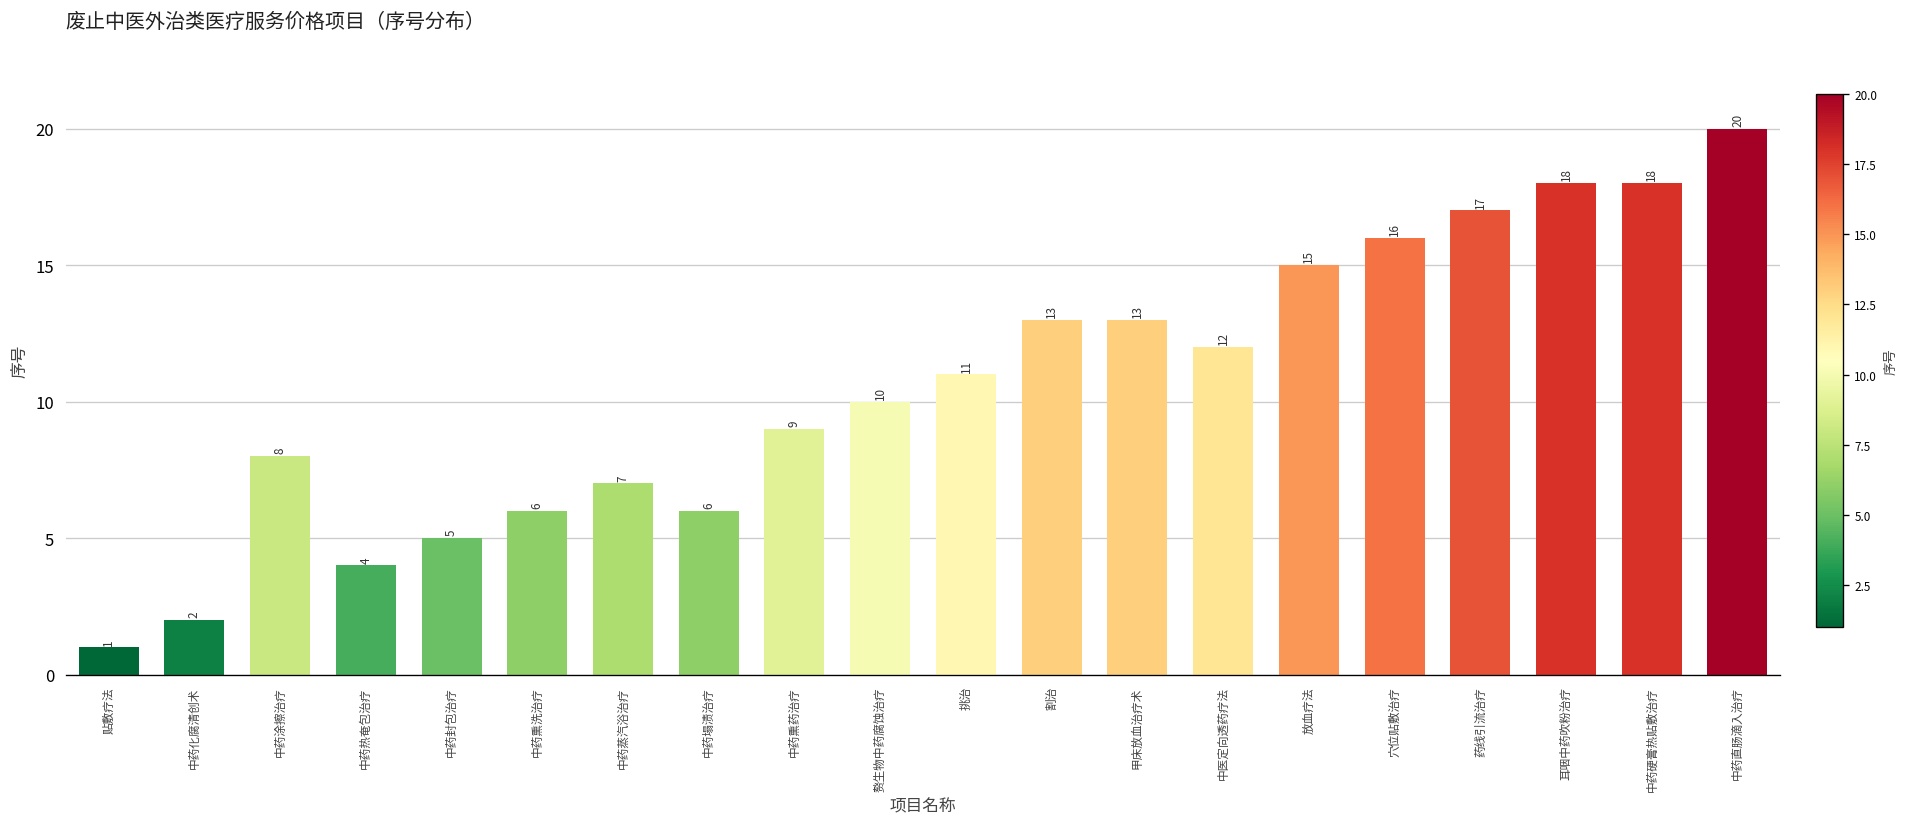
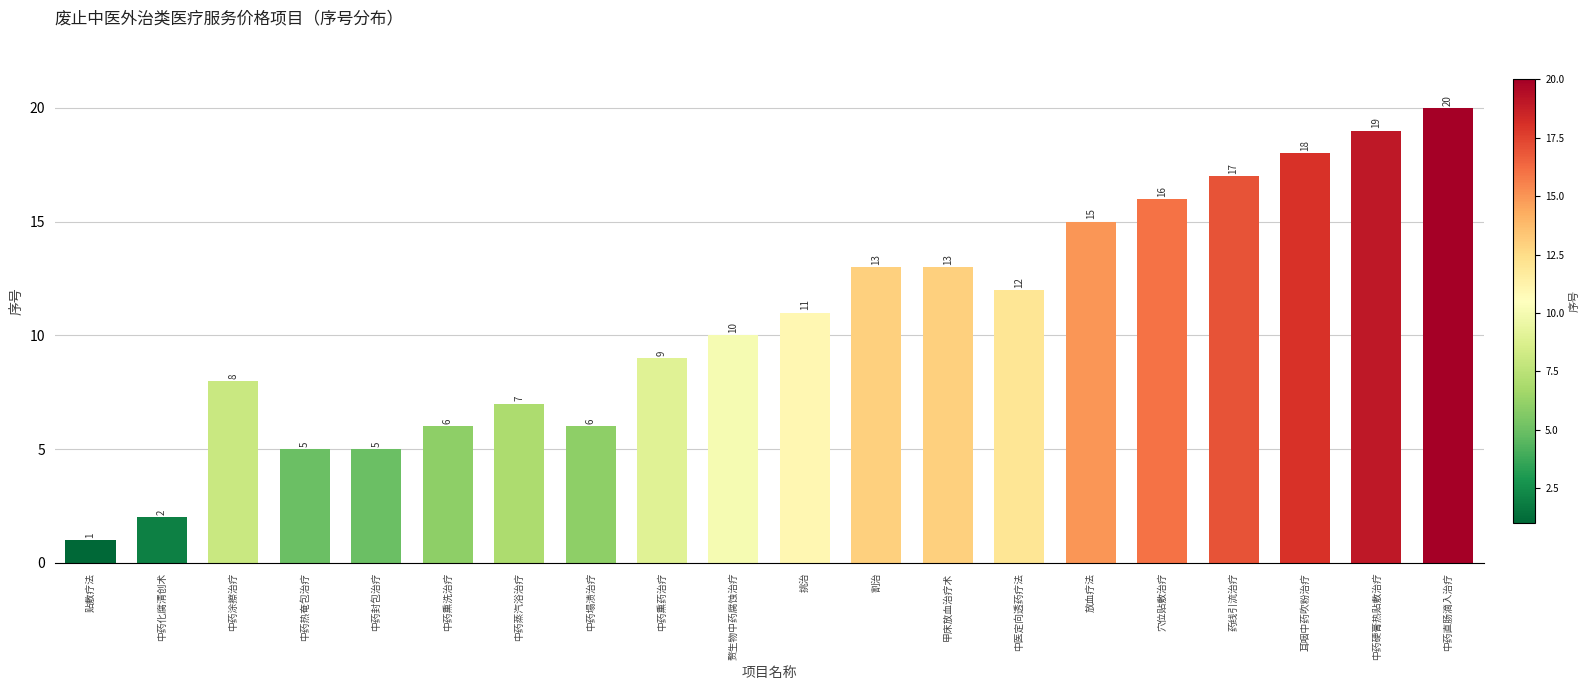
  {
    "贴敷疗法": 1,
    "中药化腐清创术": 2,
    "中药涂擦治疗": 8,
-   "中药热奄包治疗": 4,
+   "中药热奄包治疗": 5,
    "中药封包治疗": 5,
    "中药熏洗治疗": 6,
    "中药蒸汽浴治疗": 7,
    "中药塌渍治疗": 6,
    "中药熏药治疗": 9,
    "赘生物中药腐蚀治疗": 10,
    "挑治": 11,
    "割治": 13,
    "甲床放血治疗术": 13,
    "中医定向透药疗法": 12,
    "放血疗法": 15,
    "穴位贴敷治疗": 16,
    "药线引流治疗": 17,
    "耳咽中药吹粉治疗": 18,
-   "中药硬膏热贴敷治疗": 18,
+   "中药硬膏热贴敷治疗": 19,
    "中药直肠滴入治疗": 20
  }
